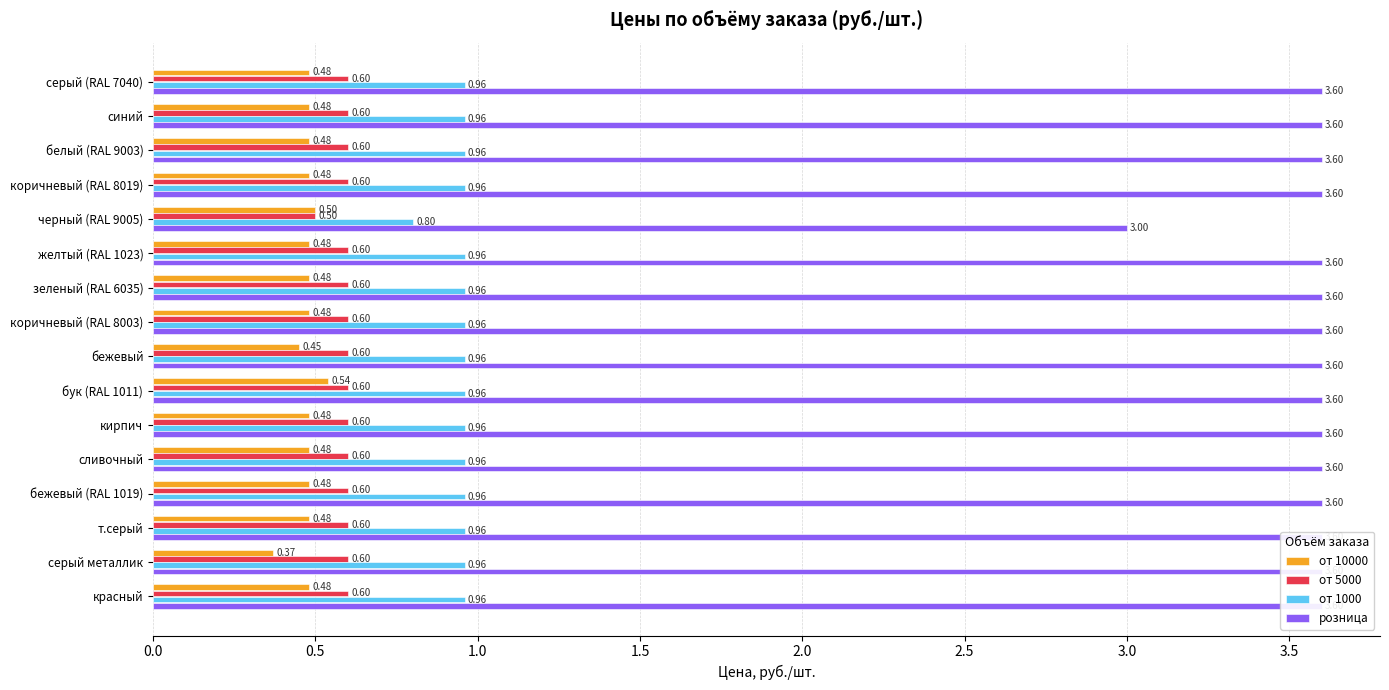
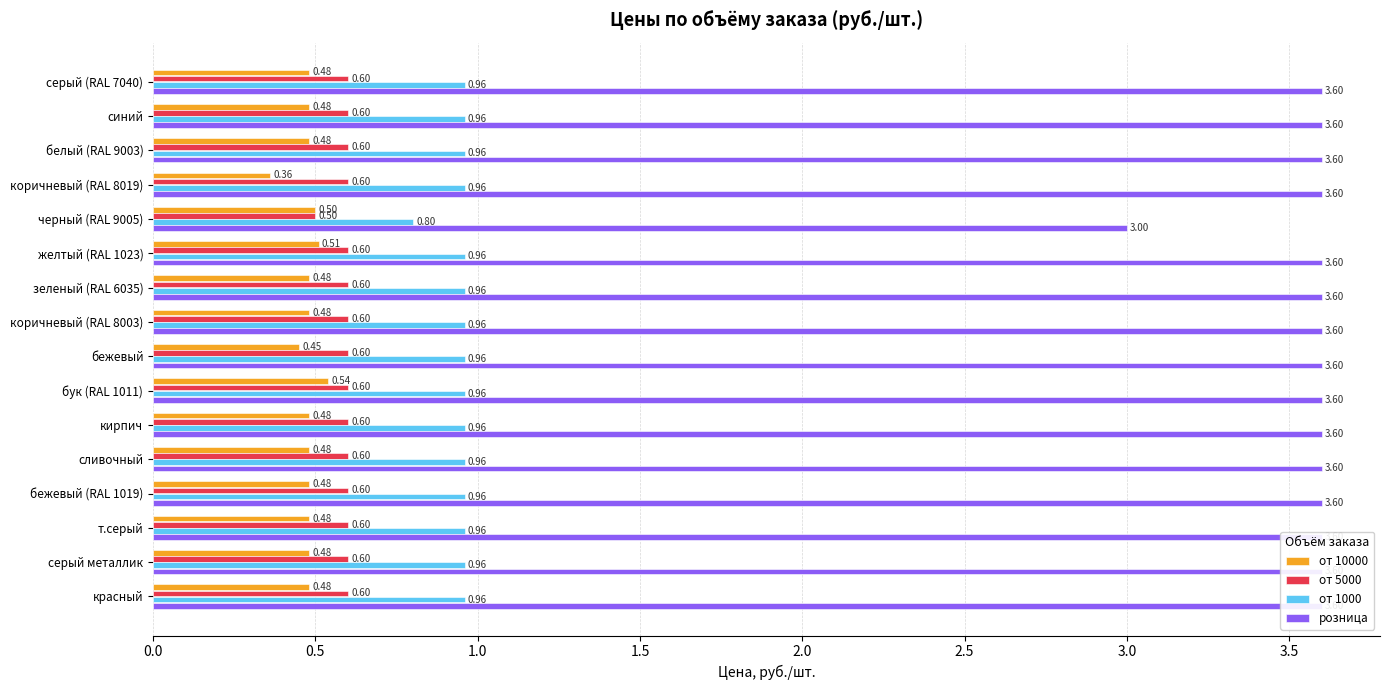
  {
    "от 10000": {
      "серый (RAL 7040)": 0.48,
      "синий": 0.48,
      "белый (RAL 9003)": 0.48,
-     "коричневый (RAL 8019)": 0.48,
-     "желтый (RAL 1023)": 0.48,
+     "коричневый (RAL 8019)": 0.36,
+     "желтый (RAL 1023)": 0.51,
      "зеленый (RAL 6035)": 0.48,
      "коричневый (RAL 8003)": 0.48,
      "бежевый": 0.45,
      "бук (RAL 1011)": 0.54,
      "кирпич": 0.48,
      "сливочный": 0.48,
      "бежевый (RAL 1019)": 0.48,
      "т.серый": 0.48,
-     "серый металлик": 0.37,
+     "серый металлик": 0.48,
      "красный": 0.48
    },
    "от 5000": {
      "серый (RAL 7040)": 0.60,
      "синий": 0.60,
      "белый (RAL 9003)": 0.60,
      "коричневый (RAL 8019)": 0.60,
      "желтый (RAL 1023)": 0.60,
      "зеленый (RAL 6035)": 0.60,
      "коричневый (RAL 8003)": 0.60,
      "бежевый": 0.60,
      "бук (RAL 1011)": 0.60,
      "кирпич": 0.60,
      "сливочный": 0.60,
      "бежевый (RAL 1019)": 0.60,
      "т.серый": 0.60,
      "серый металлик": 0.60,
      "красный": 0.60
    },
    "от 1000": {
      "серый (RAL 7040)": 0.96,
      "синий": 0.96,
      "белый (RAL 9003)": 0.96,
      "коричневый (RAL 8019)": 0.96,
      "черный (RAL 9005)": 0.80,
      "желтый (RAL 1023)": 0.96,
      "зеленый (RAL 6035)": 0.96,
      "коричневый (RAL 8003)": 0.96,
      "бежевый": 0.96,
      "бук (RAL 1011)": 0.96,
      "кирпич": 0.96,
      "сливочный": 0.96,
      "бежевый (RAL 1019)": 0.96,
      "т.серый": 0.96,
      "серый металлик": 0.96,
      "красный": 0.96
    },
    "розница": {
      "серый (RAL 7040)": 3.60,
      "синий": 3.60,
      "белый (RAL 9003)": 3.60,
      "коричневый (RAL 8019)": 3.60,
      "черный (RAL 9005)": 3.00,
      "желтый (RAL 1023)": 3.60,
      "зеленый (RAL 6035)": 3.60,
      "коричневый (RAL 8003)": 3.60,
      "бежевый": 3.60,
      "бук (RAL 1011)": 3.60,
      "кирпич": 3.60,
      "сливочный": 3.60,
      "бежевый (RAL 1019)": 3.60
    }
  }
